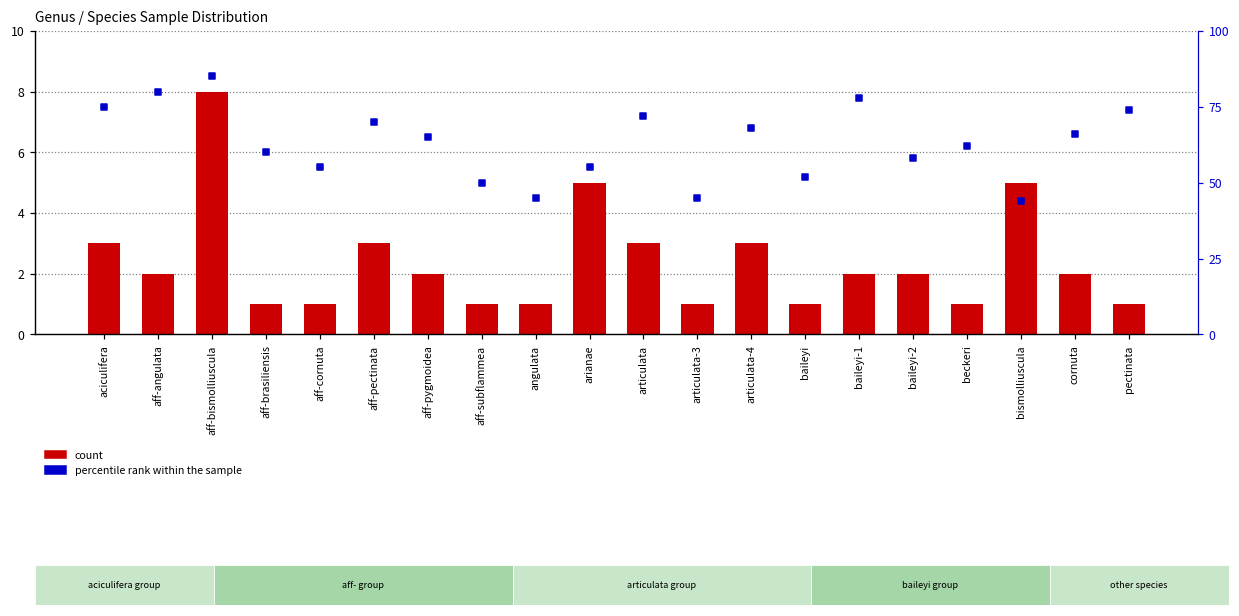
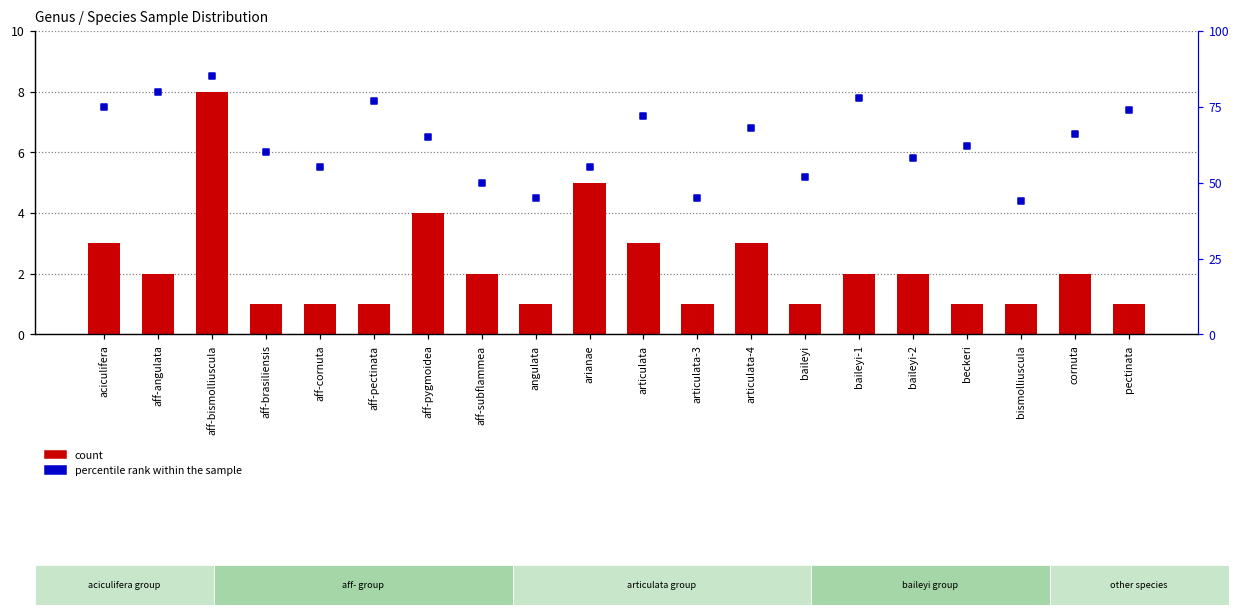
  {
    "count": {
      "aciculifera": 3,
      "aff-angulata": 2,
      "aff-bismolliuscula": 8,
      "aff-brasiliensis": 1,
      "aff-cornuta": 1,
-     "aff-pectinata": 3,
-     "aff-pygmoidea": 2,
-     "aff-subflammea": 1,
+     "aff-pectinata": 1,
+     "aff-pygmoidea": 4,
+     "aff-subflammea": 2,
      "angulata": 1,
      "arianae": 5,
      "articulata": 3,
      "articulata-3": 1,
      "articulata-4": 3,
      "baileyi": 1,
      "baileyi-1": 2,
      "baileyi-2": 2,
      "beckeri": 1,
-     "bismolliuscula": 5,
+     "bismolliuscula": 1,
      "cornuta": 2,
      "pectinata": 1
    },
    "percentile rank within the sample": {
-     "aff-pectinata": 70
+     "aff-pectinata": 77
    }
  }
